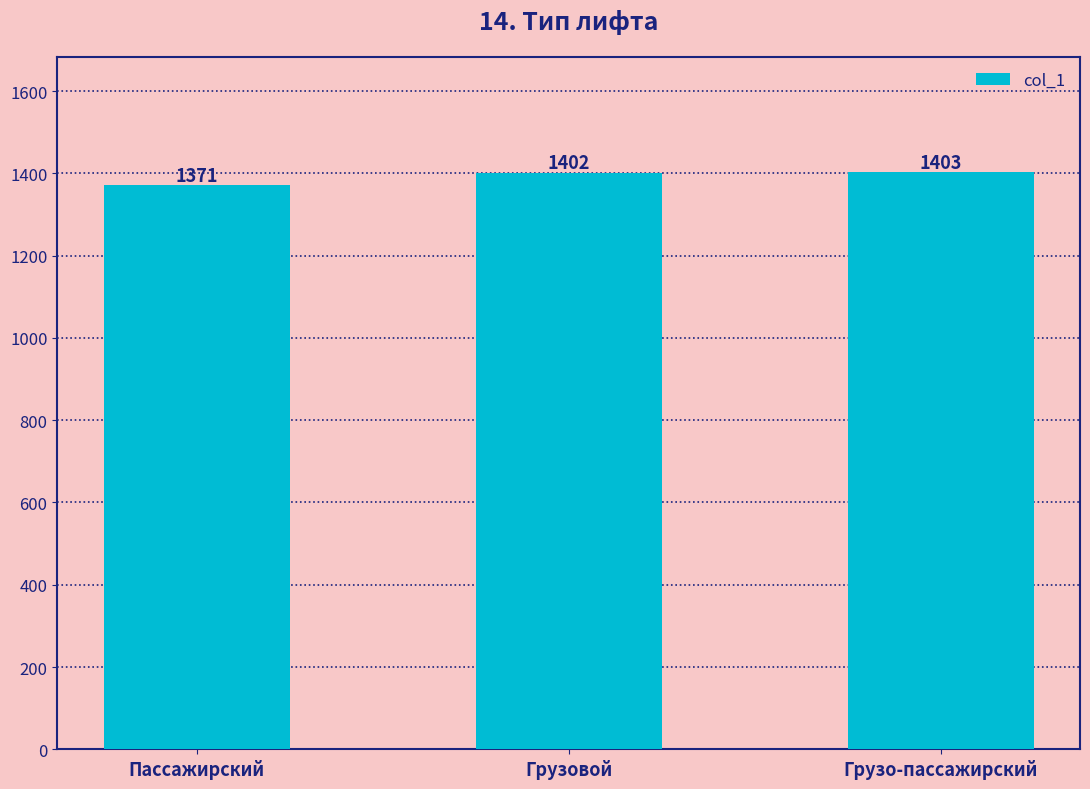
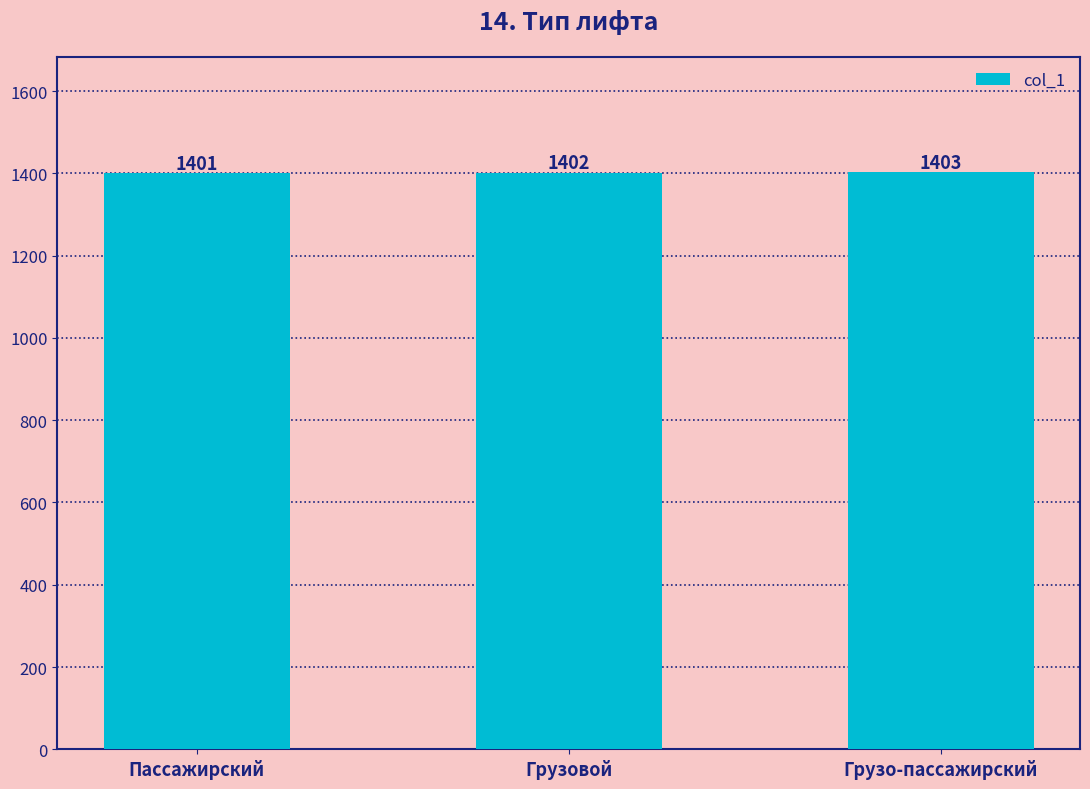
  {
-   "Пассажирский": 1371,
+   "Пассажирский": 1401,
    "Грузовой": 1402,
    "Грузо-пассажирский": 1403
  }
